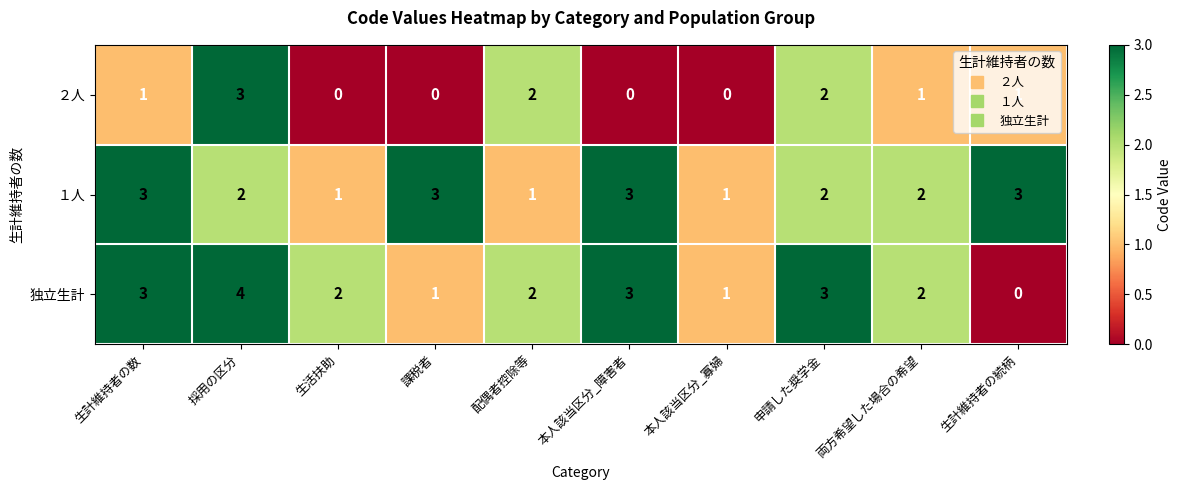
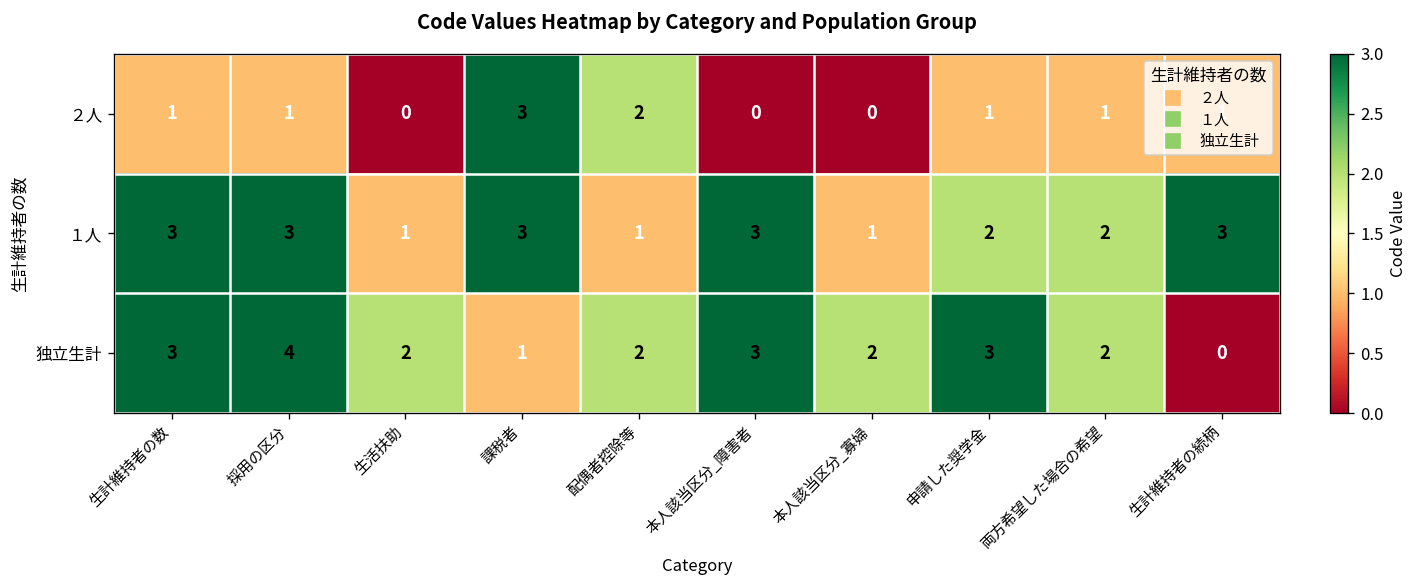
  {
    "２人": {
      "生計維持者の数": 1,
-     "採用の区分": 3,
+     "採用の区分": 1,
      "生活扶助": 0,
-     "課税者": 0,
+     "課税者": 3,
      "配偶者控除等": 2,
      "本人該当区分_障害者": 0,
      "本人該当区分_寡婦": 0,
-     "申請した奨学金": 2,
+     "申請した奨学金": 1,
      "両方希望した場合の希望": 1
    },
    "１人": {
      "生計維持者の数": 3,
-     "採用の区分": 2,
+     "採用の区分": 3,
      "生活扶助": 1,
      "課税者": 3,
      "配偶者控除等": 1,
      "本人該当区分_障害者": 3,
      "本人該当区分_寡婦": 1,
      "申請した奨学金": 2,
      "両方希望した場合の希望": 2,
      "生計維持者の続柄": 3
    },
    "独立生計": {
      "生計維持者の数": 3,
      "採用の区分": 4,
      "生活扶助": 2,
      "課税者": 1,
      "配偶者控除等": 2,
      "本人該当区分_障害者": 3,
-     "本人該当区分_寡婦": 1,
+     "本人該当区分_寡婦": 2,
      "申請した奨学金": 3,
      "両方希望した場合の希望": 2,
      "生計維持者の続柄": 0
    }
  }
